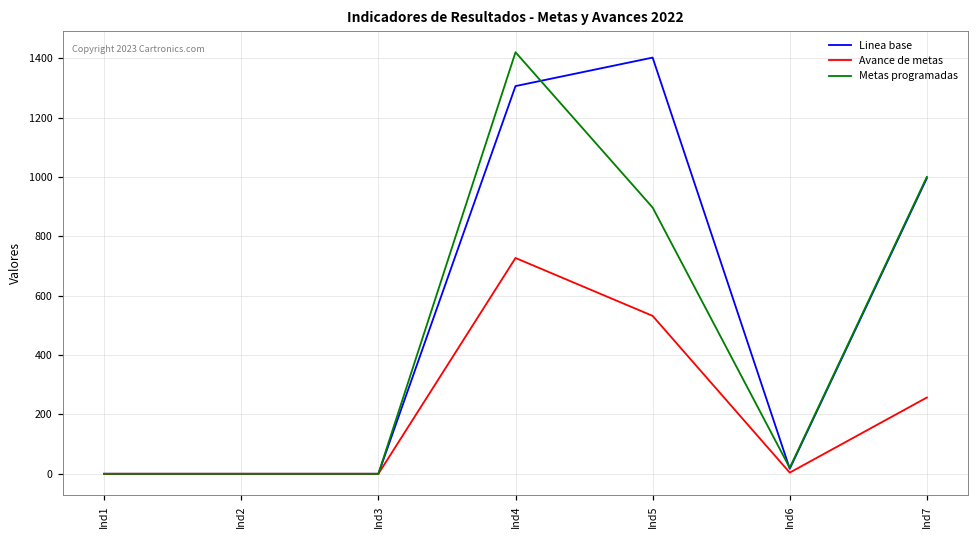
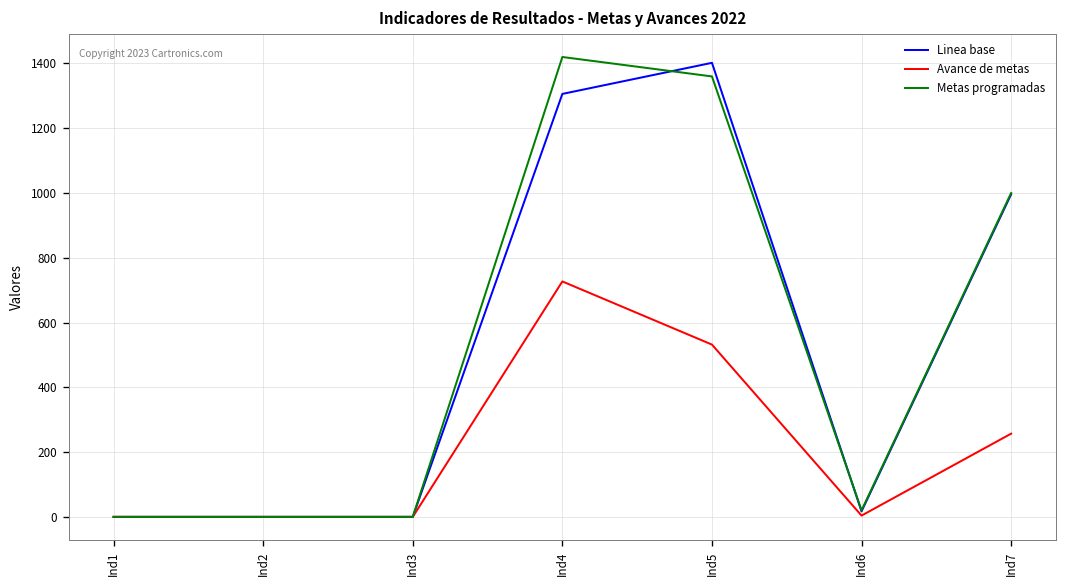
  {
    "Linea base": {
      "Ind4": 1310,
      "Ind5": 1400
    },
    "Avance de metas": {
      "Ind4": 730,
      "Ind5": 530,
      "Ind6": 0,
      "Ind7": 260
    },
    "Metas programadas": {
      "Ind4": 1420,
-     "Ind5": 900
+     "Ind5": 1360
    }
  }
